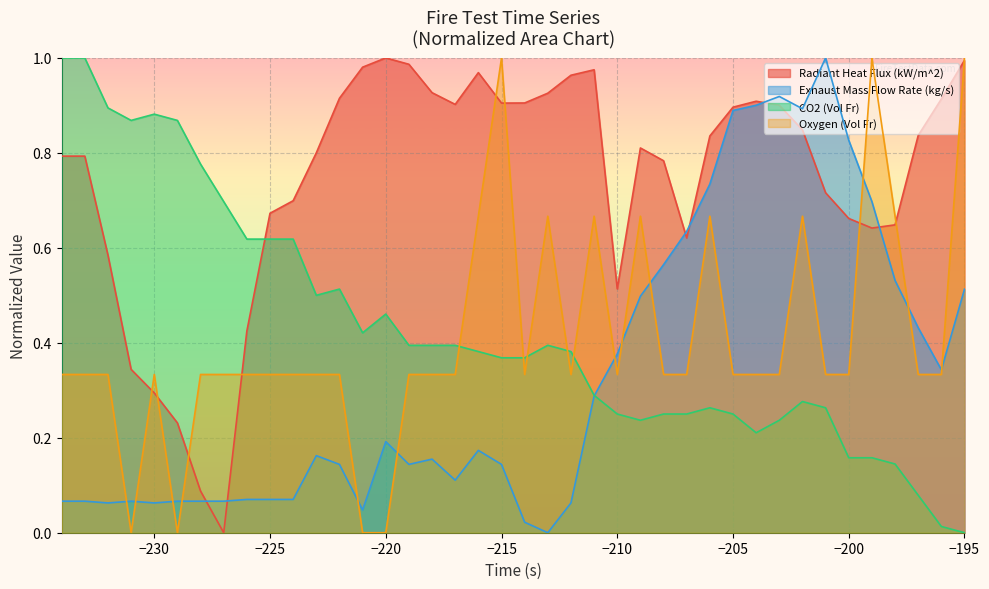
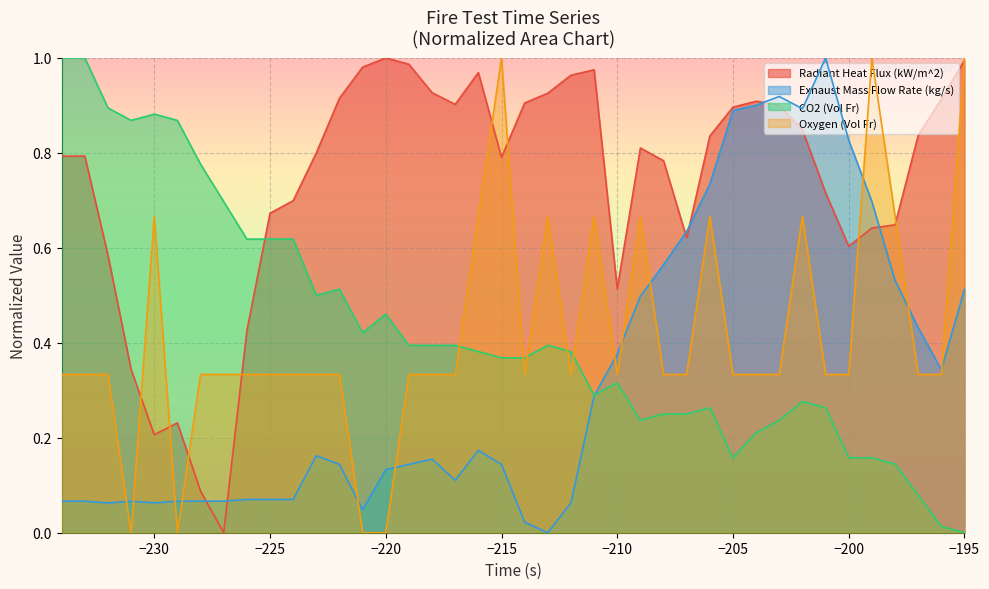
  {
    "Radiant Heat Flux (kW/m^2)": {
-     "−230": 0.29,
+     "−230": 0.21,
      "−225": 0.67,
      "−220": 1.00,
-     "−215": 0.90,
+     "−215": 0.79,
      "−210": 0.51,
      "−205": 0.90,
-     "−200": 0.66
+     "−200": 0.60
    },
    "Exhaust Mass Flow Rate (kg/s)": {
      "−230": 0.06,
      "−225": 0.07,
-     "−220": 0.19,
+     "−220": 0.13,
      "−215": 0.14,
      "−210": 0.38,
      "−205": 0.89,
      "−200": 0.83,
      "−195": 0.51
    },
    "CO2 (Vol Fr)": {
      "−230": 0.88,
      "−225": 0.62,
      "−220": 0.46,
      "−215": 0.37,
-     "−210": 0.25,
-     "−205": 0.25,
+     "−210": 0.32,
+     "−205": 0.16,
      "−200": 0.16,
      "−195": 0.00
    },
    "Oxygen (Vol Fr)": {
-     "−230": 0.33,
+     "−230": 0.67,
      "−225": 0.33,
      "−220": 0.00,
      "−215": 1.00,
      "−210": 0.33,
      "−205": 0.33,
      "−200": 0.33
    }
  }
